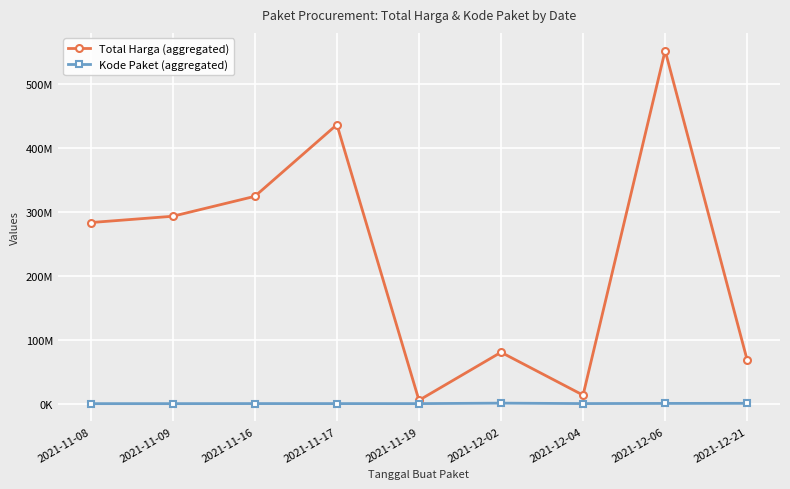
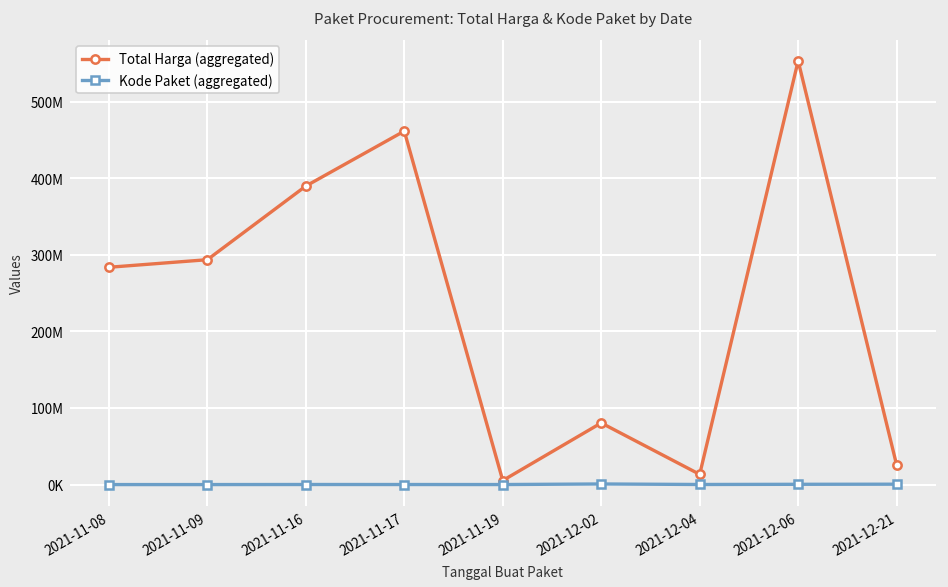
  {
    "Total Harga (aggregated)": {
      "2021-11-08": 280000000,
      "2021-11-09": 290000000,
-     "2021-11-16": 320000000,
-     "2021-11-17": 440000000,
+     "2021-11-16": 390000000,
+     "2021-11-17": 460000000,
      "2021-11-19": 10000000,
      "2021-12-02": 80000000,
      "2021-12-04": 10000000,
      "2021-12-06": 550000000,
-     "2021-12-21": 70000000
+     "2021-12-21": 30000000
    },
    "Kode Paket (aggregated)": {
      "2021-11-08": 0,
      "2021-11-09": 0,
      "2021-11-16": 0,
      "2021-11-17": 0,
      "2021-11-19": 0,
      "2021-12-02": 0,
      "2021-12-04": 0,
      "2021-12-06": 0,
      "2021-12-21": 0
    }
  }
